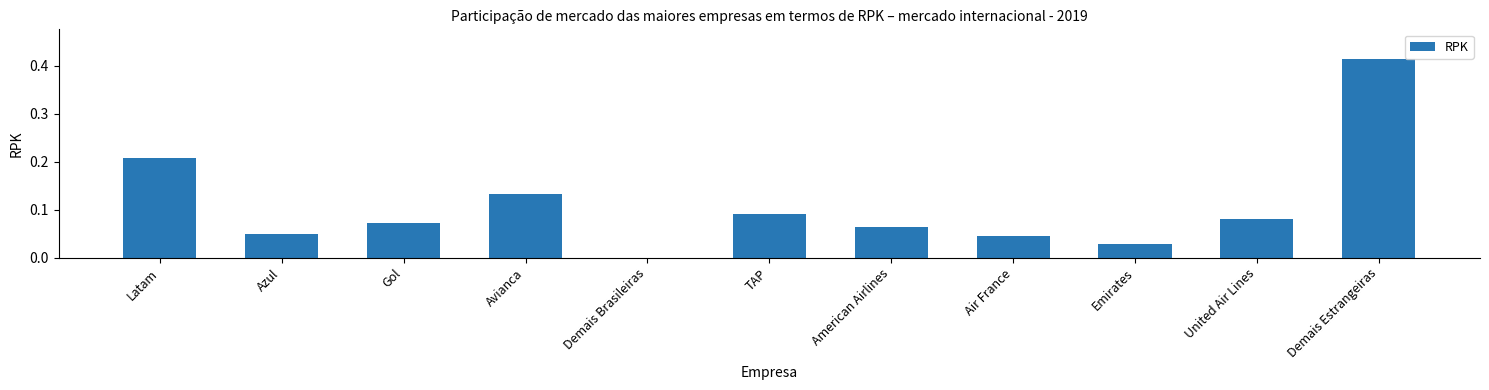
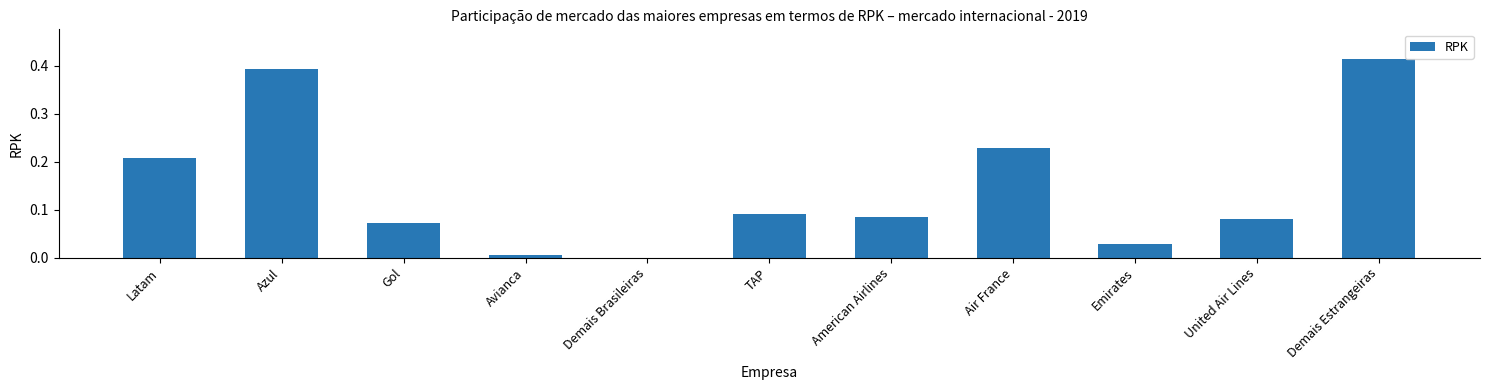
  {
    "Latam": 0.21,
-   "Azul": 0.05,
+   "Azul": 0.39,
    "Gol": 0.07,
-   "Avianca": 0.13,
+   "Avianca": 0.00,
    "TAP": 0.09,
-   "American Airlines": 0.06,
-   "Air France": 0.05,
+   "American Airlines": 0.08,
+   "Air France": 0.23,
    "Emirates": 0.03,
    "United Air Lines": 0.08,
    "Demais Estrangeiras": 0.41
  }
